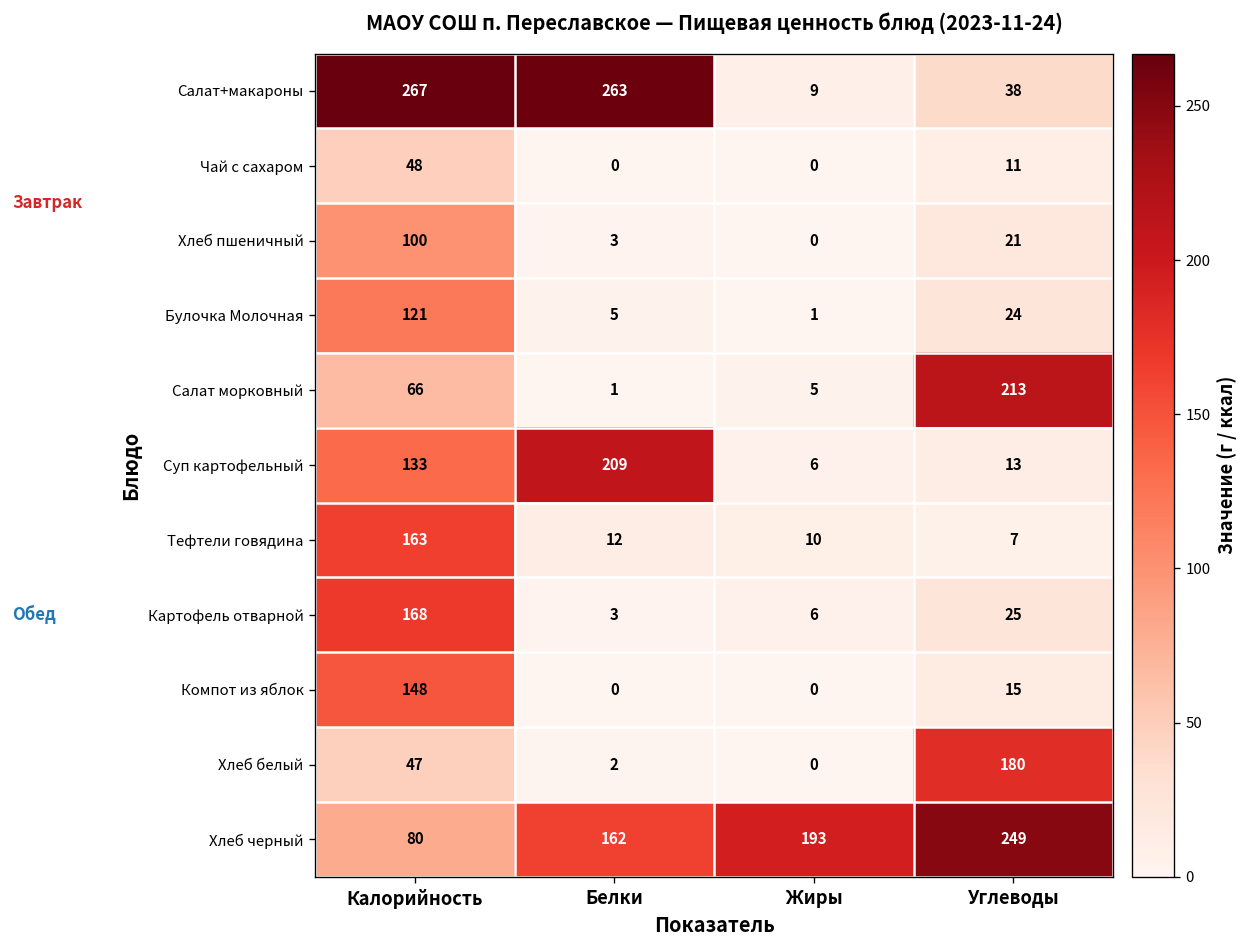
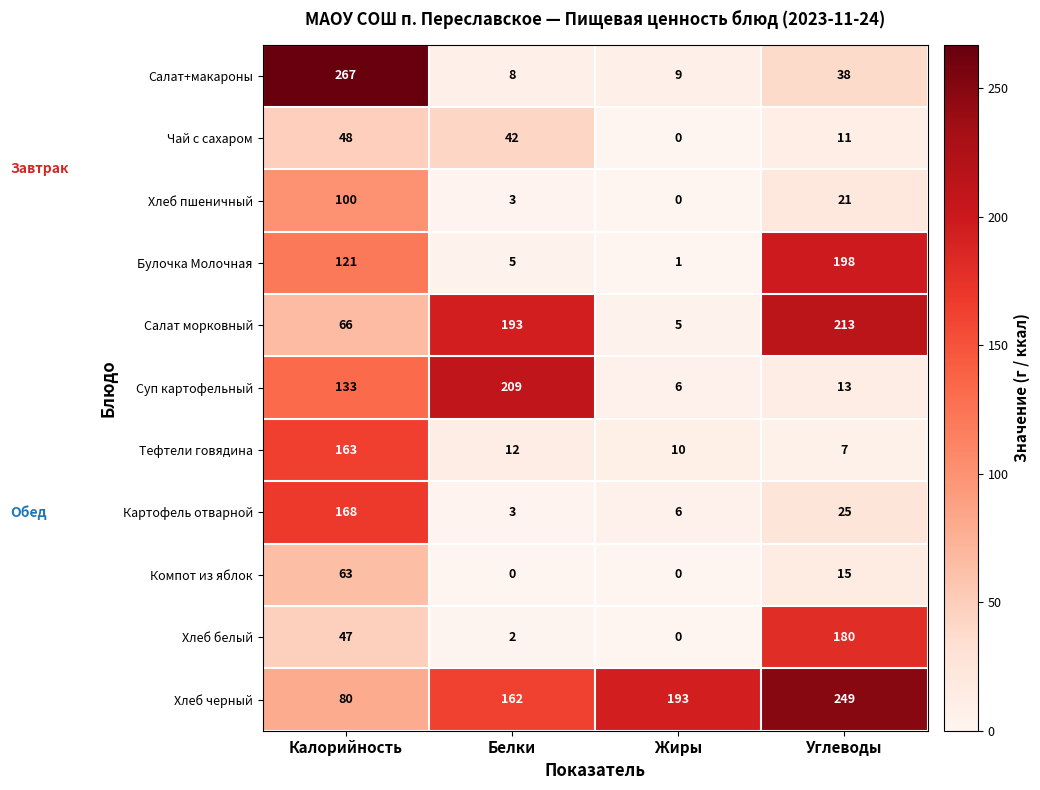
  {
    "Салат+макароны": {
      "Калорийность": 267,
-     "Белки": 263,
+     "Белки": 8,
      "Жиры": 9,
      "Углеводы": 38
    },
    "Чай с сахаром": {
      "Калорийность": 48,
-     "Белки": 0,
+     "Белки": 42,
      "Жиры": 0,
      "Углеводы": 11
    },
    "Хлеб пшеничный": {
      "Калорийность": 100,
      "Белки": 3,
      "Жиры": 0,
      "Углеводы": 21
    },
    "Булочка Молочная": {
      "Калорийность": 121,
      "Белки": 5,
      "Жиры": 1,
-     "Углеводы": 24
+     "Углеводы": 198
    },
    "Салат морковный": {
      "Калорийность": 66,
-     "Белки": 1,
+     "Белки": 193,
      "Жиры": 5,
      "Углеводы": 213
    },
    "Суп картофельный": {
      "Калорийность": 133,
      "Белки": 209,
      "Жиры": 6,
      "Углеводы": 13
    },
    "Тефтели говядина": {
      "Калорийность": 163,
      "Белки": 12,
      "Жиры": 10,
      "Углеводы": 7
    },
    "Картофель отварной": {
      "Калорийность": 168,
      "Белки": 3,
      "Жиры": 6,
      "Углеводы": 25
    },
    "Компот из яблок": {
-     "Калорийность": 148,
+     "Калорийность": 63,
      "Белки": 0,
      "Жиры": 0,
      "Углеводы": 15
    },
    "Хлеб белый": {
      "Калорийность": 47,
      "Белки": 2,
      "Жиры": 0,
      "Углеводы": 180
    },
    "Хлеб черный": {
      "Калорийность": 80,
      "Белки": 162,
      "Жиры": 193,
      "Углеводы": 249
    }
  }
